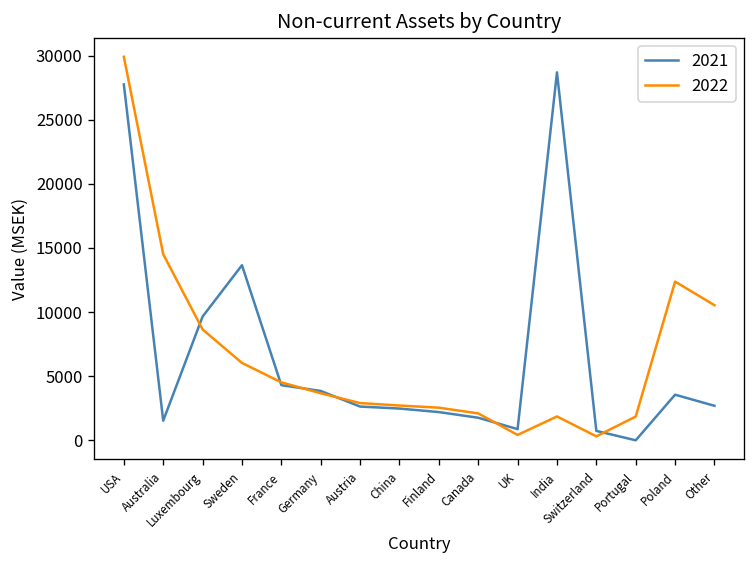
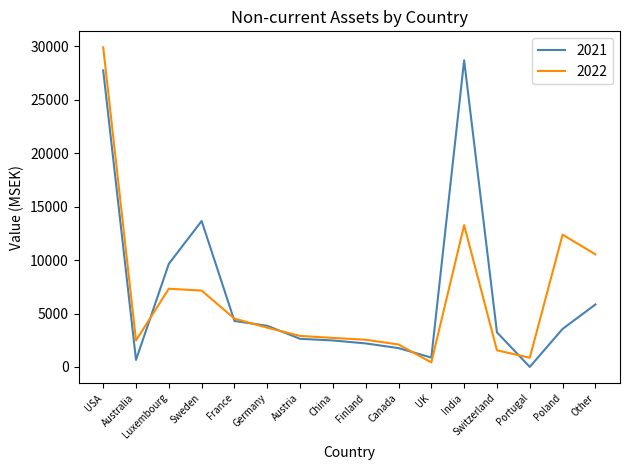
  {
    "2021": {
      "USA": 27800,
-     "Australia": 1500,
+     "Australia": 700,
      "Luxembourg": 9600,
      "Sweden": 13700,
      "Austria": 2600,
      "China": 2500,
      "Finland": 2200,
      "Canada": 1800,
      "UK": 900,
      "India": 28700,
-     "Switzerland": 700,
+     "Switzerland": 3200,
      "Portugal": 0,
      "Poland": 3600,
-     "Other": 2700
+     "Other": 5800
    },
    "2022": {
      "USA": 29900,
-     "Australia": 14500,
-     "Luxembourg": 8600,
-     "Sweden": 6000,
+     "Australia": 2500,
+     "Luxembourg": 7300,
+     "Sweden": 7100,
      "Austria": 2900,
      "China": 2700,
      "Finland": 2500,
      "Canada": 2100,
      "UK": 400,
-     "India": 1900,
-     "Switzerland": 300,
-     "Portugal": 1900,
+     "India": 13300,
+     "Switzerland": 1600,
+     "Portugal": 900,
      "Poland": 12400,
      "Other": 10500
    }
  }
